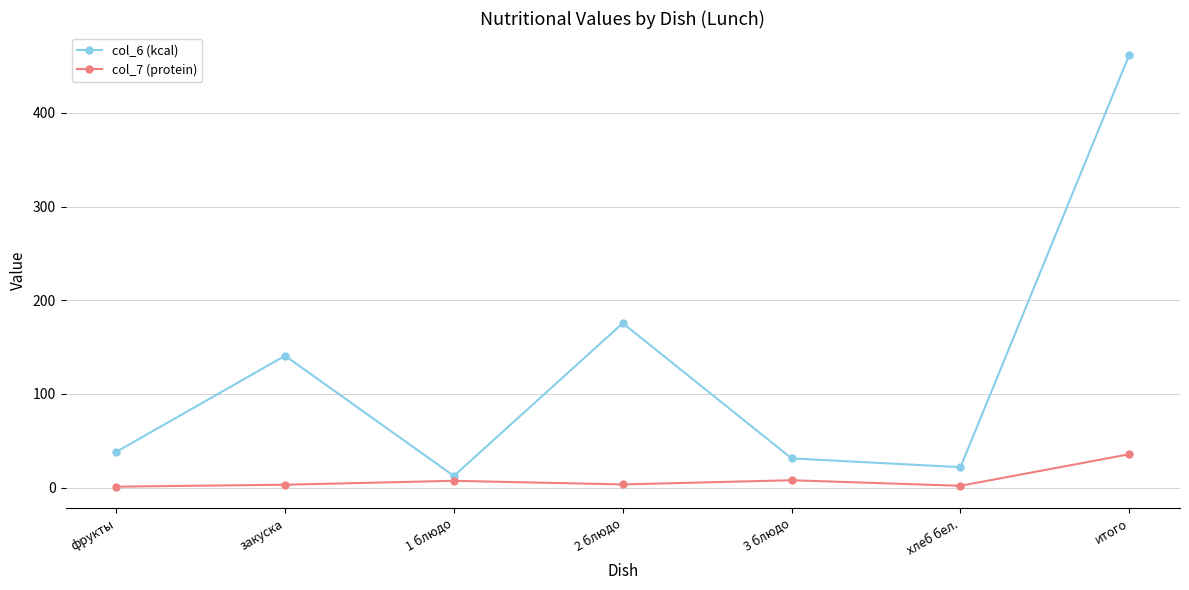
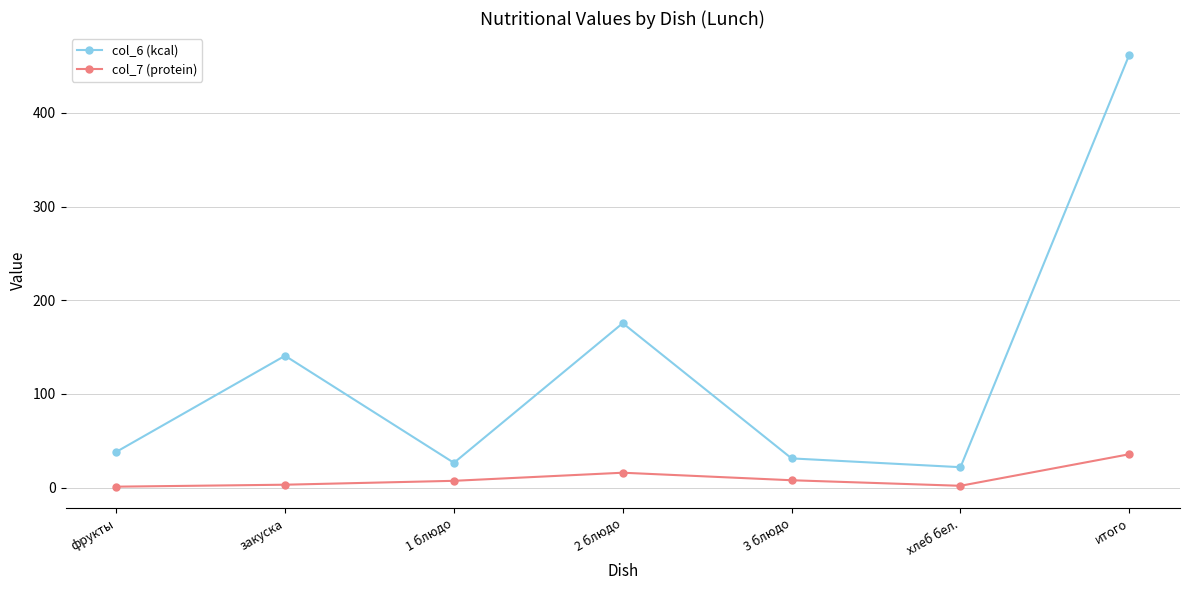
  {
    "col_6 (kcal)": {
      "фрукты": 40,
      "закуска": 140,
-     "1 блюдо": 10,
+     "1 блюдо": 30,
      "2 блюдо": 180,
      "3 блюдо": 30,
      "хлеб бел.": 20,
      "итого": 460
    },
    "col_7 (protein)": {
      "фрукты": 0,
      "закуска": 0,
      "1 блюдо": 10,
-     "2 блюдо": 0,
+     "2 блюдо": 20,
      "3 блюдо": 10,
      "хлеб бел.": 0,
      "итого": 40
    }
  }
